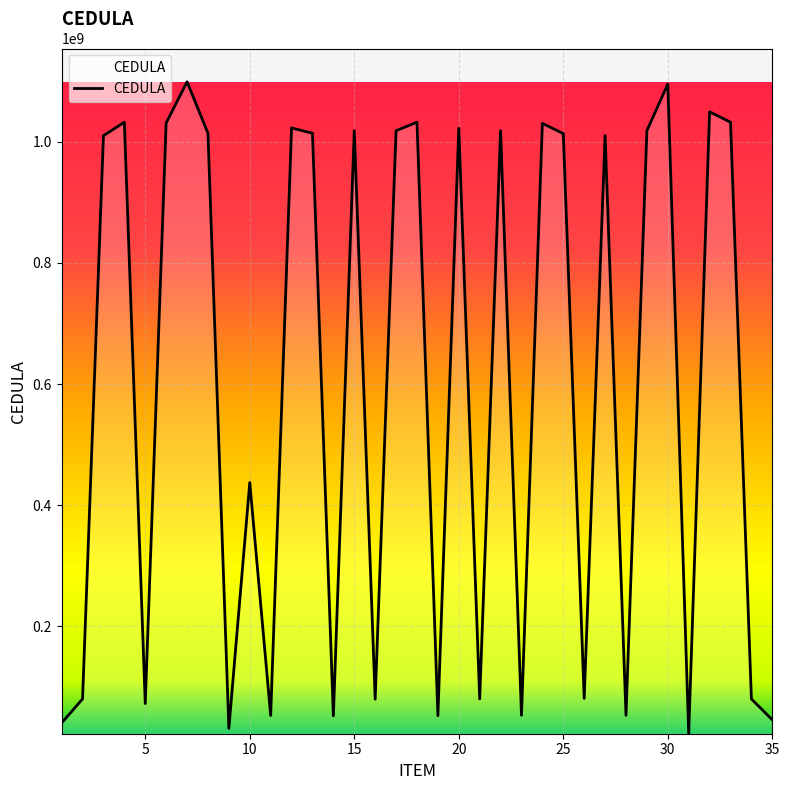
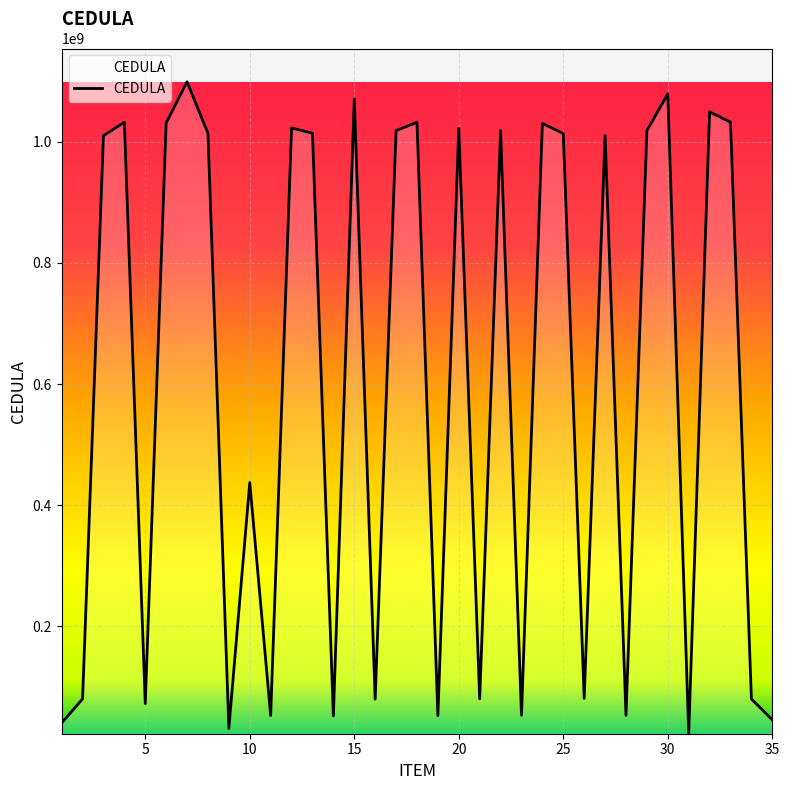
  {
    "5": 70000000,
    "10": 440000000,
-   "15": 1020000000,
+   "15": 1070000000,
    "20": 1020000000,
    "25": 1010000000,
-   "30": 1100000000,
+   "30": 1080000000,
    "35": 50000000
  }
